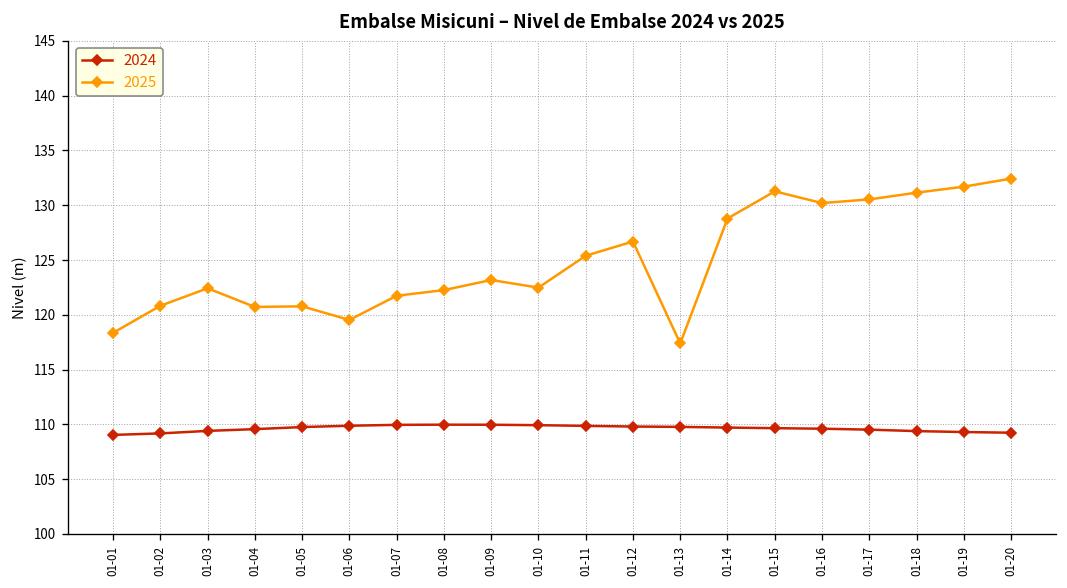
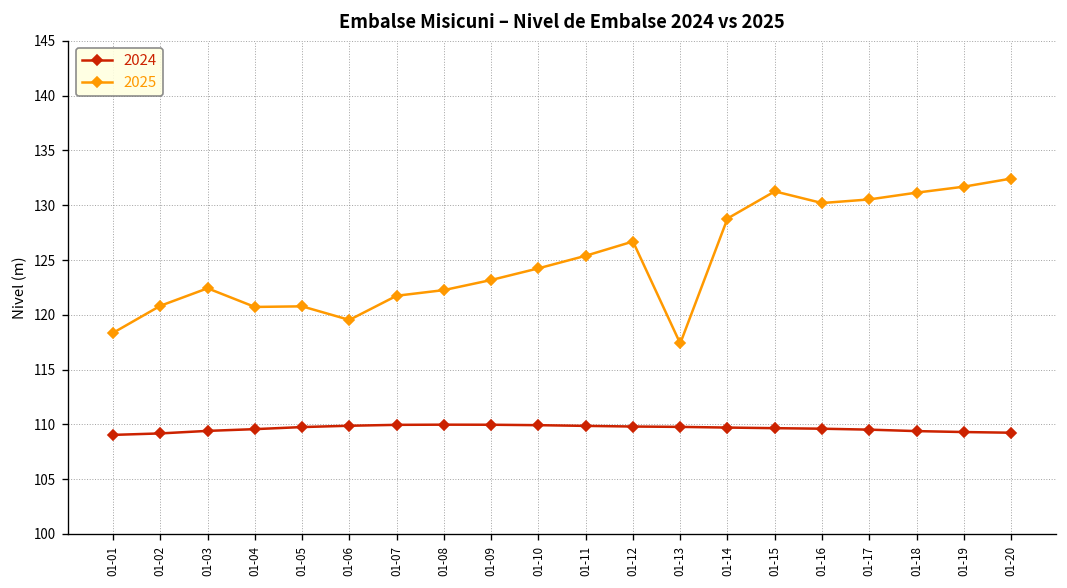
  {
    "2024": {
      "01-01": 109,
      "01-02": 109,
      "01-03": 109,
      "01-04": 110,
      "01-05": 110,
      "01-06": 110,
      "01-07": 110,
      "01-08": 110,
      "01-09": 110,
      "01-10": 110,
      "01-11": 110,
      "01-12": 110,
      "01-13": 110,
      "01-14": 110,
      "01-15": 110,
      "01-16": 110,
      "01-17": 110,
      "01-18": 109,
      "01-19": 109,
      "01-20": 109
    },
    "2025": {
      "01-01": 118,
      "01-02": 121,
      "01-03": 122,
      "01-04": 121,
      "01-05": 121,
      "01-06": 120,
      "01-07": 122,
      "01-08": 122,
      "01-09": 123,
-     "01-10": 122,
+     "01-10": 124,
      "01-11": 125,
      "01-12": 127,
      "01-13": 117,
      "01-14": 129,
      "01-15": 131,
      "01-16": 130,
      "01-17": 131,
      "01-18": 131,
      "01-19": 132,
      "01-20": 132
    }
  }
